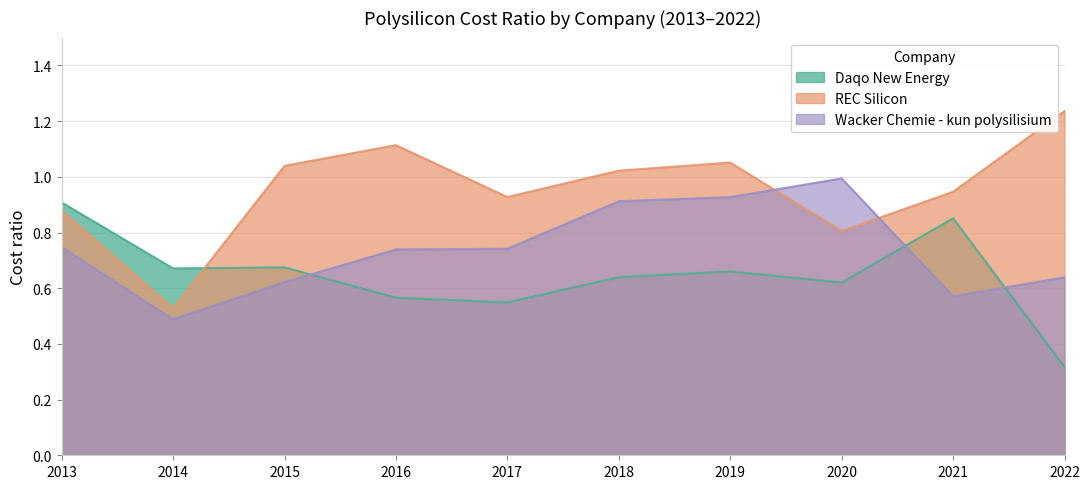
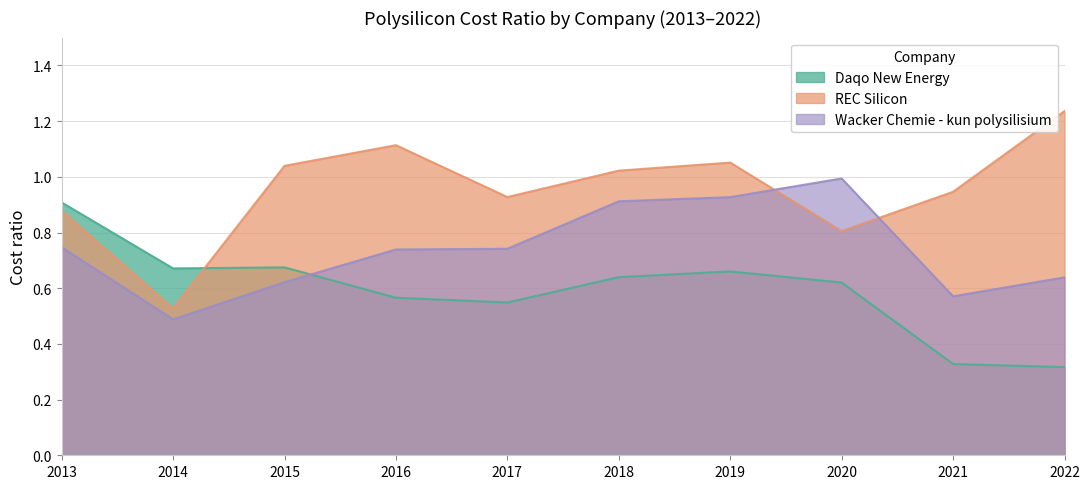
  {
    "Daqo New Energy": {
      "2013": 0.91,
      "2014": 0.67,
      "2015": 0.67,
      "2016": 0.57,
      "2017": 0.55,
      "2018": 0.64,
      "2019": 0.66,
      "2020": 0.62,
-     "2021": 0.85,
+     "2021": 0.33,
      "2022": 0.32
    },
    "REC Silicon": {
      "2013": 0.88,
      "2014": 0.53,
      "2015": 1.04,
      "2016": 1.11,
      "2017": 0.93,
      "2018": 1.02,
      "2019": 1.05,
      "2020": 0.81,
      "2021": 0.95,
      "2022": 1.24
    },
    "Wacker Chemie - kun polysilisium": {
      "2013": 0.75,
      "2014": 0.49,
      "2015": 0.62,
      "2016": 0.74,
      "2017": 0.74,
      "2018": 0.91,
      "2019": 0.93,
      "2020": 0.99,
      "2021": 0.57,
      "2022": 0.64
    }
  }
